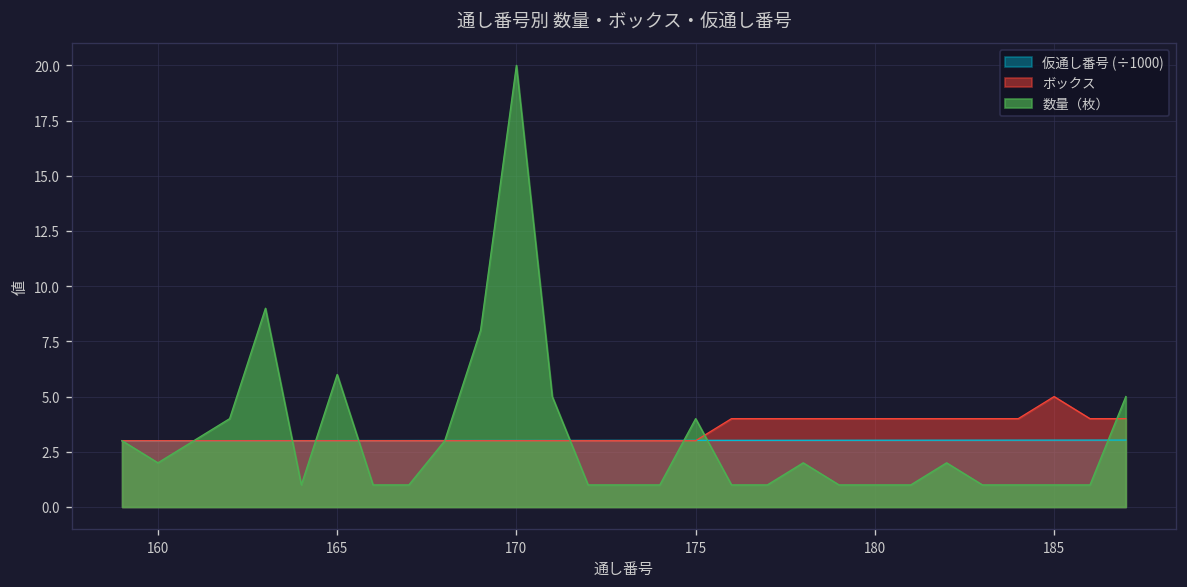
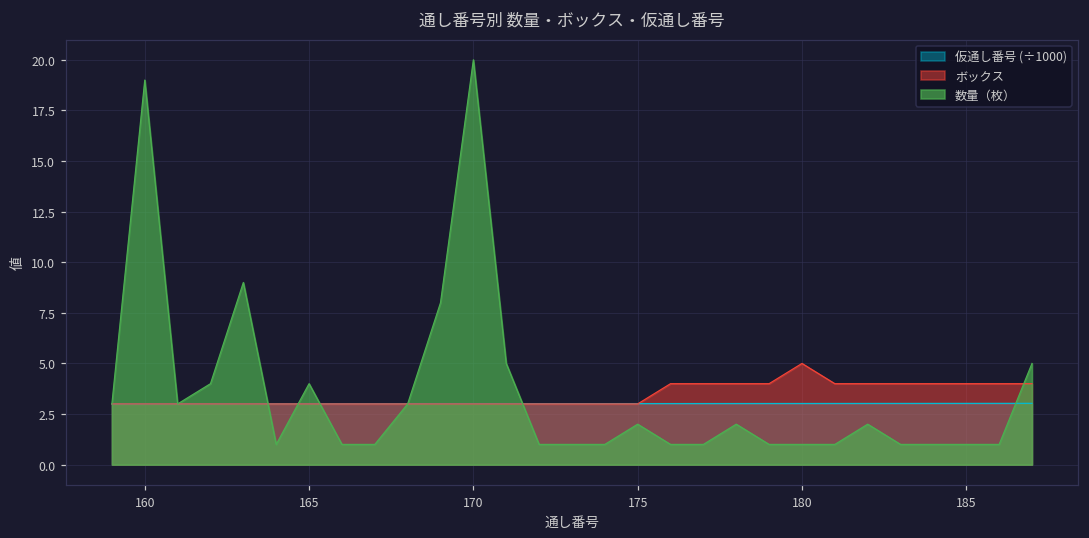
  {
    "仮通し番号 (÷1000)": {
      "180": 3,
      "185": 3
    },
    "ボックス": {
-     "180": 4,
-     "185": 5
+     "180": 5,
+     "185": 4
    },
    "数量（枚）": {
-     "160": 2,
-     "165": 6,
+     "160": 19,
+     "165": 4,
      "170": 20,
-     "175": 4,
+     "175": 2,
      "180": 1,
      "185": 1
    }
  }
